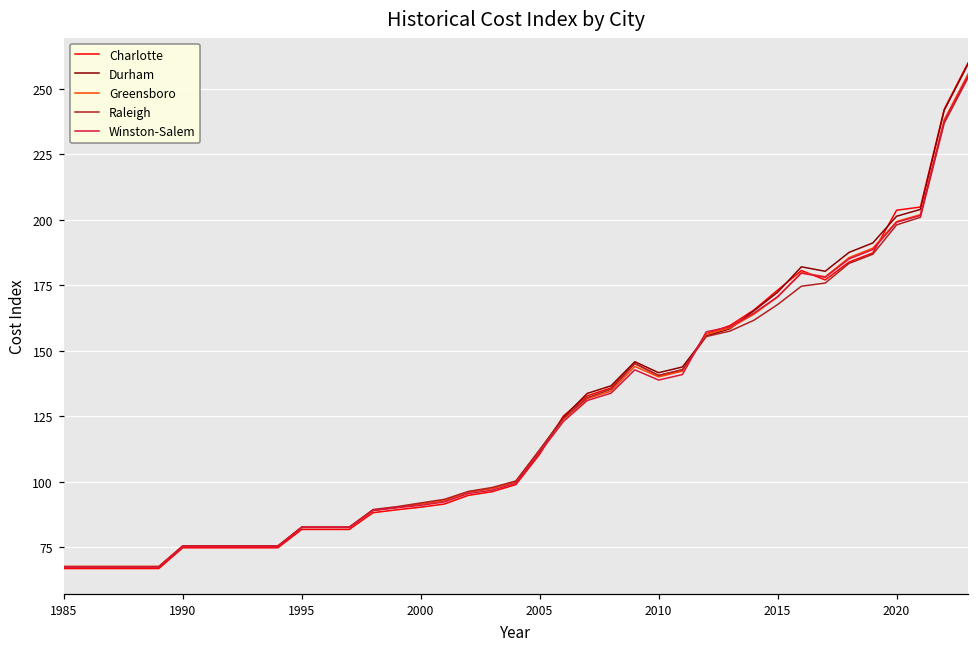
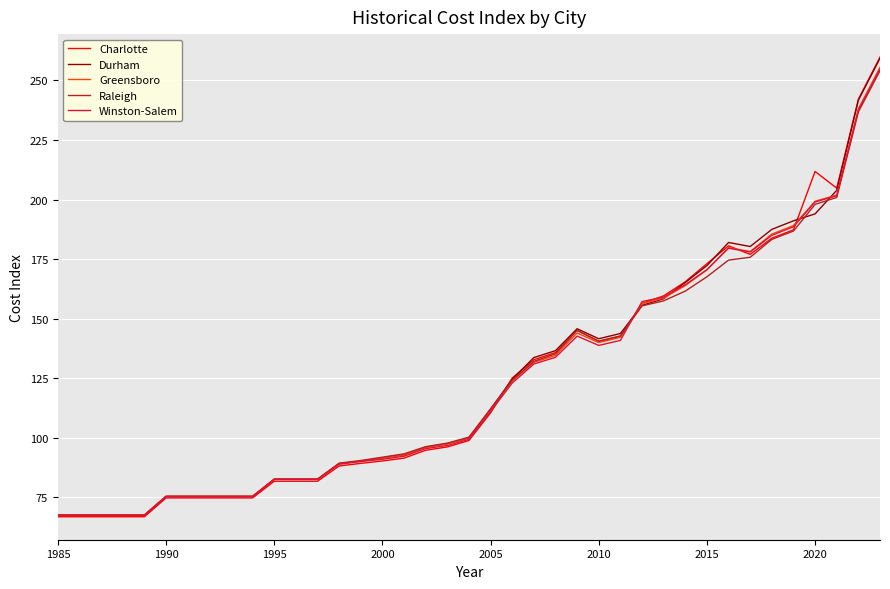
  {
    "Charlotte": {
-     "2020": 204
+     "2020": 212
    },
    "Durham": {
-     "2020": 201
+     "2020": 194
    }
  }
